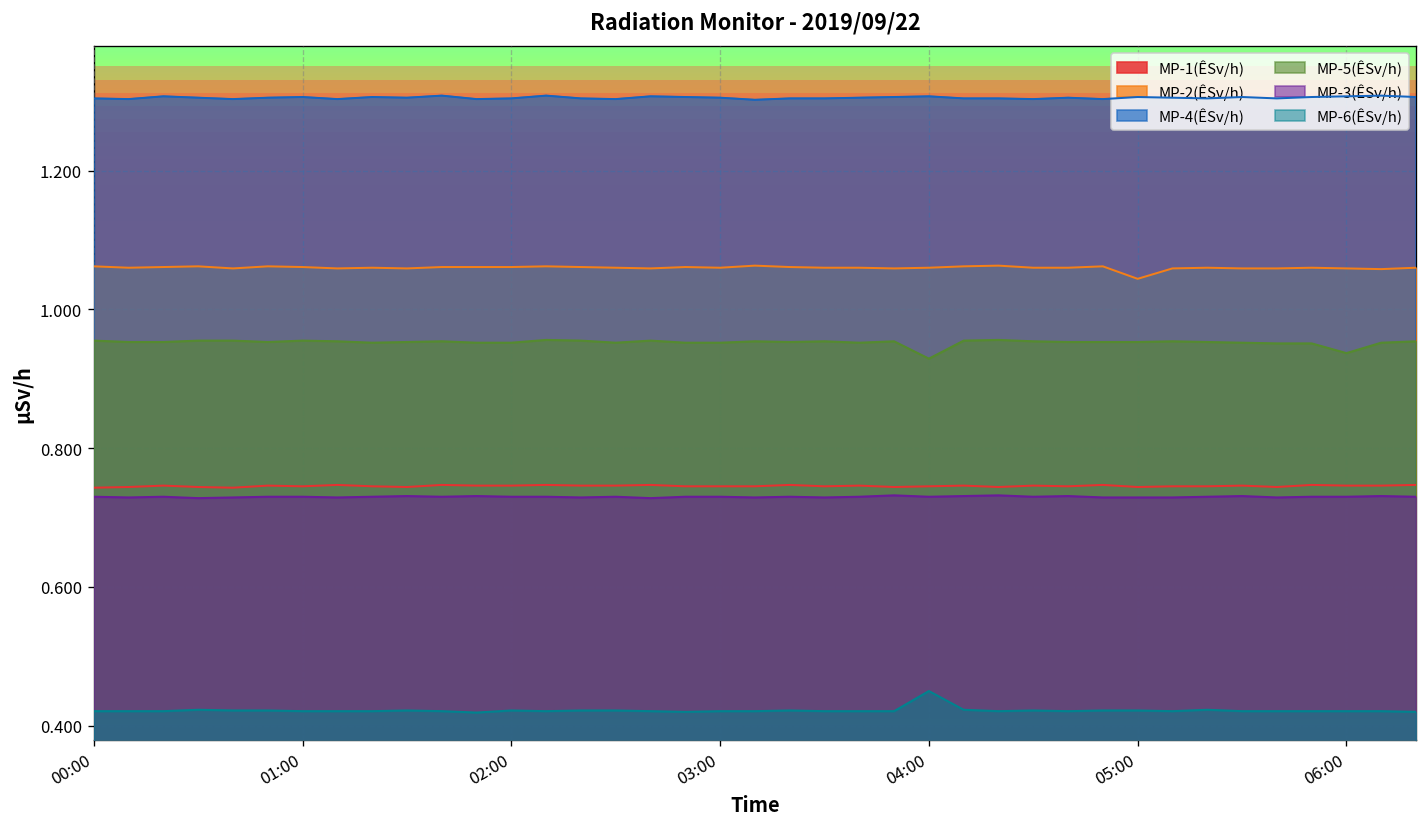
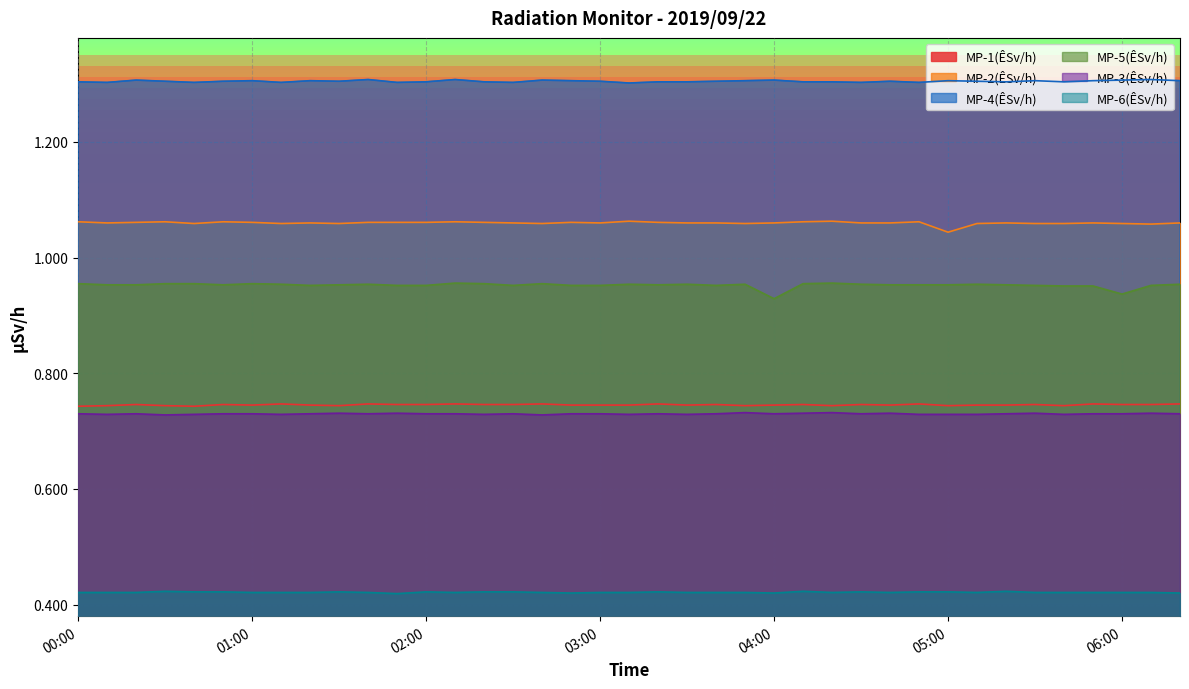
  {
    "MP-1(ÊSv/h)": {
      "00:00": 0.74,
      "01:00": 0.75,
      "02:00": 0.75,
      "03:00": 0.75,
      "04:00": 0.75,
      "05:00": 0.74,
      "06:00": 0.75
    },
    "MP-2(ÊSv/h)": {
      "00:00": 1.06,
      "01:00": 1.06,
      "02:00": 1.06,
      "03:00": 1.06,
      "04:00": 1.06,
      "05:00": 1.04,
      "06:00": 1.06
    },
    "MP-4(ÊSv/h)": {
      "00:00": 1.30,
      "01:00": 1.31,
      "02:00": 1.30,
      "03:00": 1.31,
      "04:00": 1.31
    },
    "MP-5(ÊSv/h)": {
      "00:00": 0.96,
      "01:00": 0.96,
      "02:00": 0.95,
      "03:00": 0.95,
      "04:00": 0.93,
      "05:00": 0.95,
      "06:00": 0.94
    },
    "MP-3(ÊSv/h)": {
      "00:00": 0.73,
      "01:00": 0.73,
      "02:00": 0.73,
      "03:00": 0.73,
      "04:00": 0.73,
      "05:00": 0.73,
      "06:00": 0.73
    },
    "MP-6(ÊSv/h)": {
      "00:00": 0.42,
      "01:00": 0.42,
      "02:00": 0.42,
      "03:00": 0.42,
-     "04:00": 0.45,
+     "04:00": 0.42,
      "05:00": 0.42,
      "06:00": 0.42
    }
  }
